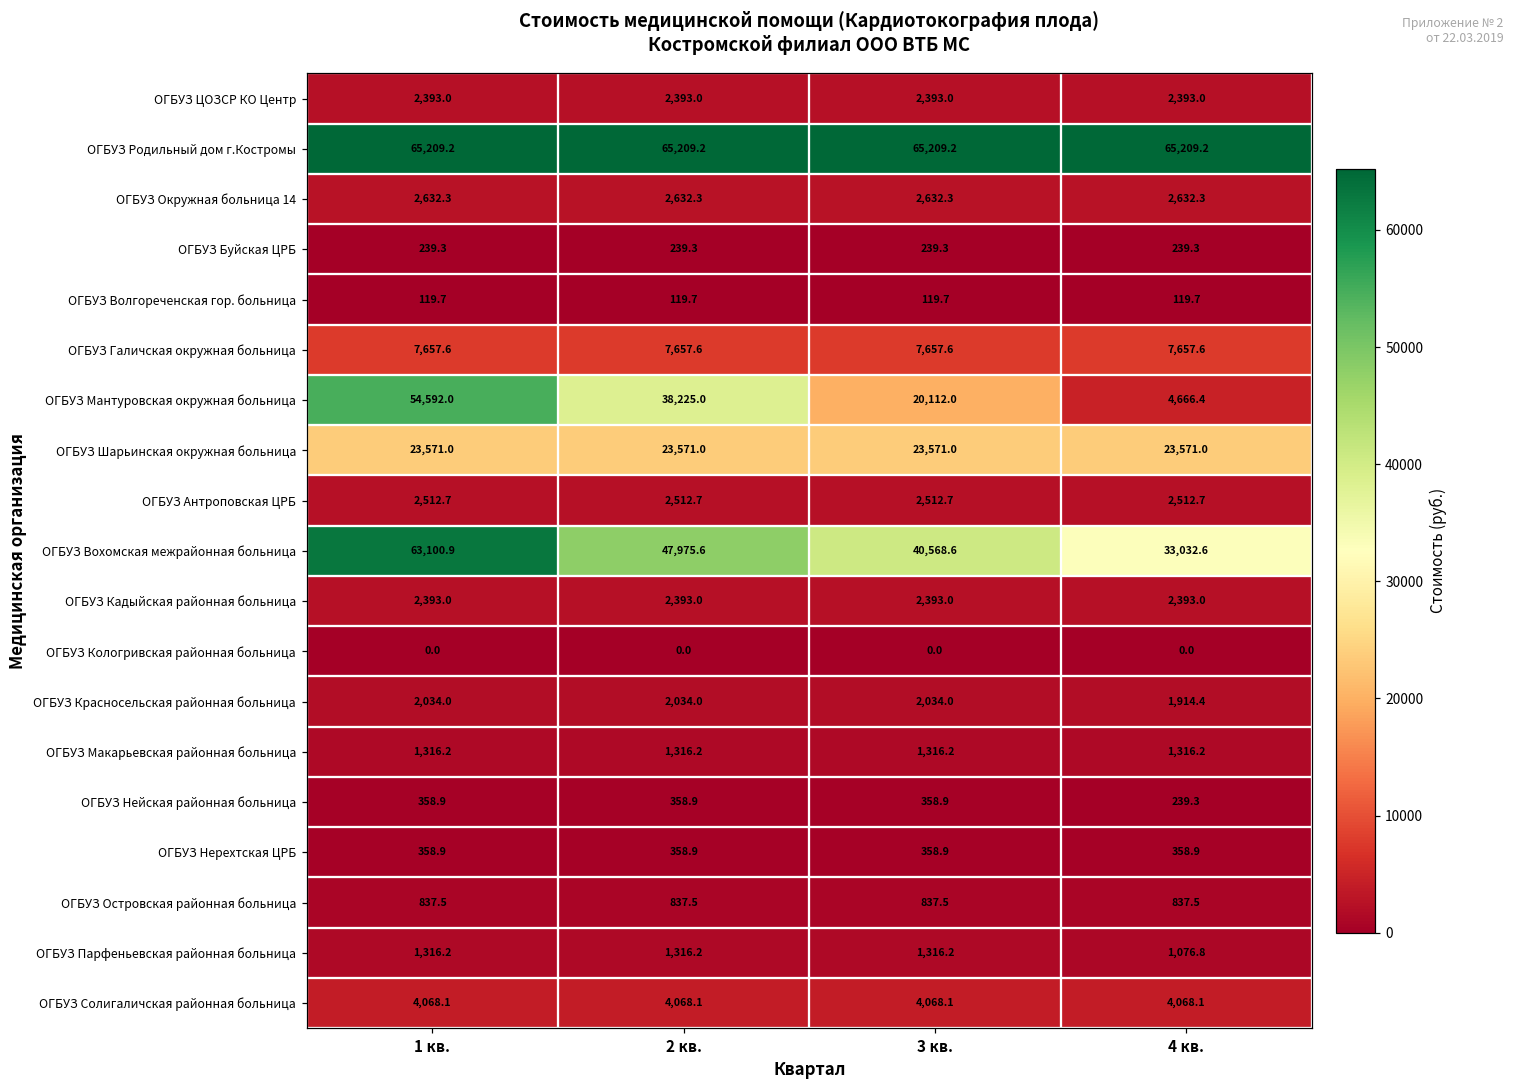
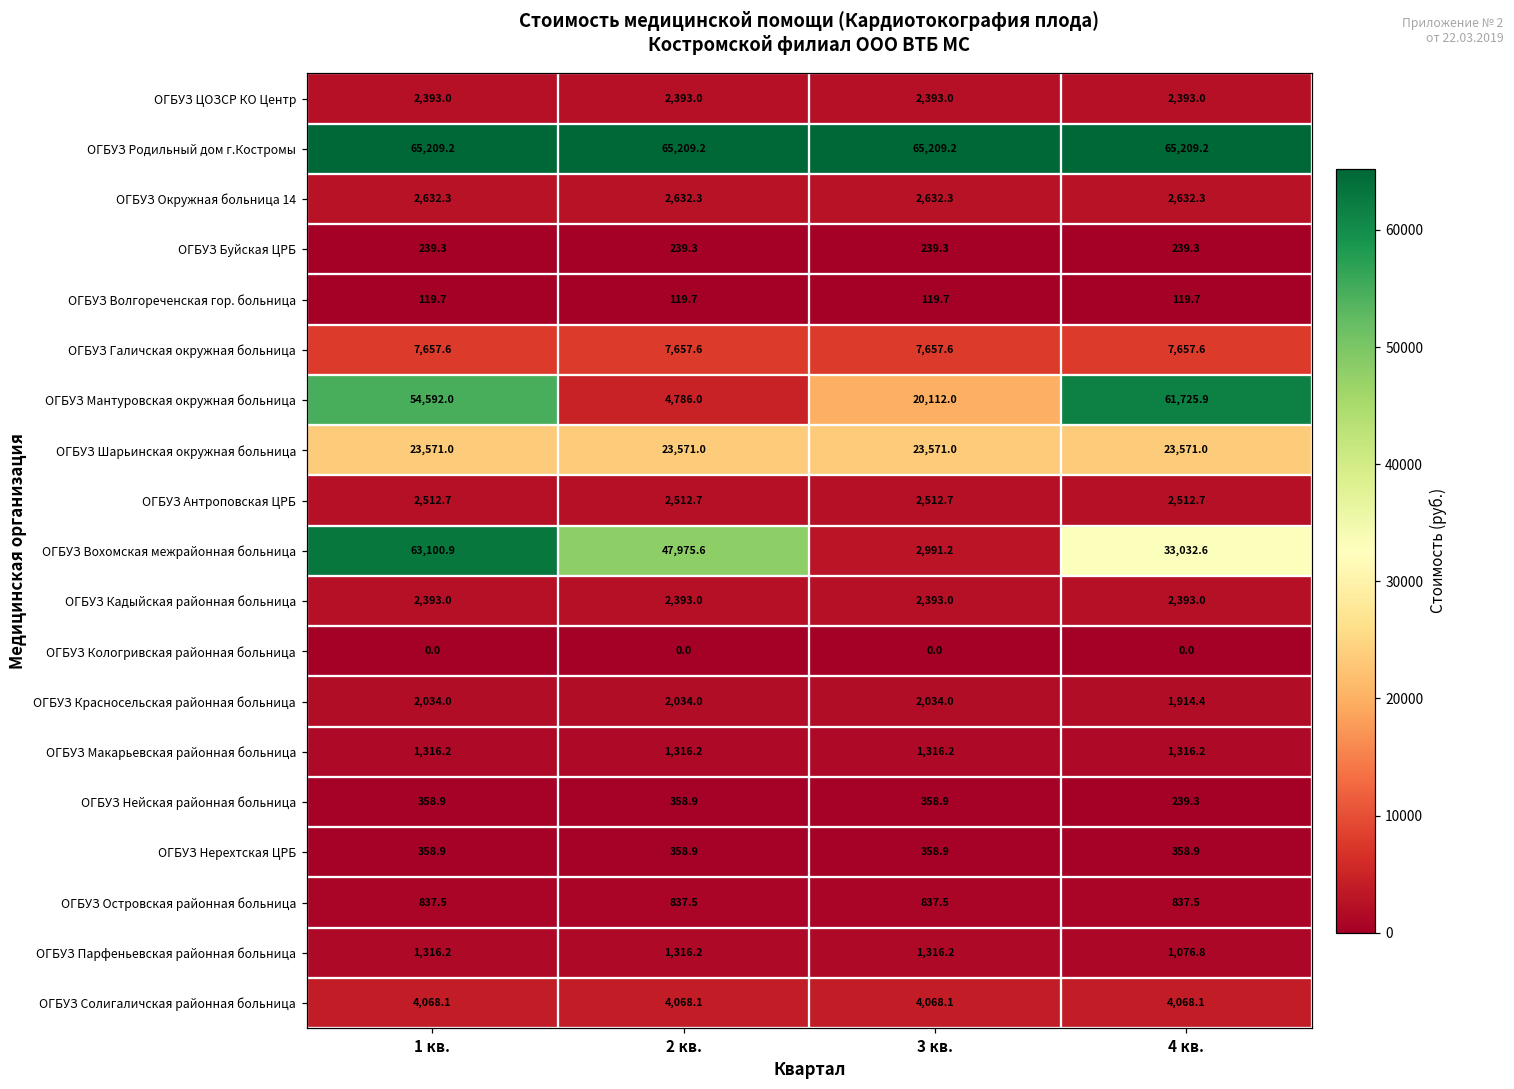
  {
    "ОГБУЗ ЦОЗСР КО Центр": {
      "1 кв.": "2,393.0",
      "2 кв.": "2,393.0",
      "3 кв.": "2,393.0",
      "4 кв.": "2,393.0"
    },
    "ОГБУЗ Родильный дом г.Костромы": {
      "1 кв.": "65,209.2",
      "2 кв.": "65,209.2",
      "3 кв.": "65,209.2",
      "4 кв.": "65,209.2"
    },
    "ОГБУЗ Окружная больница 14": {
      "1 кв.": "2,632.3",
      "2 кв.": "2,632.3",
      "3 кв.": "2,632.3",
      "4 кв.": "2,632.3"
    },
    "ОГБУЗ Буйская ЦРБ": {
      "1 кв.": "239.3",
      "2 кв.": "239.3",
      "3 кв.": "239.3",
      "4 кв.": "239.3"
    },
    "ОГБУЗ Волгореченская гор. больница": {
      "1 кв.": "119.7",
      "2 кв.": "119.7",
      "3 кв.": "119.7",
      "4 кв.": "119.7"
    },
    "ОГБУЗ Галичская окружная больница": {
      "1 кв.": "7,657.6",
      "2 кв.": "7,657.6",
      "3 кв.": "7,657.6",
      "4 кв.": "7,657.6"
    },
    "ОГБУЗ Мантуровская окружная больница": {
      "1 кв.": "54,592.0",
-     "2 кв.": "38,225.0",
+     "2 кв.": "4,786.0",
      "3 кв.": "20,112.0",
-     "4 кв.": "4,666.4"
+     "4 кв.": "61,725.9"
    },
    "ОГБУЗ Шарьинская окружная больница": {
      "1 кв.": "23,571.0",
      "2 кв.": "23,571.0",
      "3 кв.": "23,571.0",
      "4 кв.": "23,571.0"
    },
    "ОГБУЗ Антроповская ЦРБ": {
      "1 кв.": "2,512.7",
      "2 кв.": "2,512.7",
      "3 кв.": "2,512.7",
      "4 кв.": "2,512.7"
    },
    "ОГБУЗ Вохомская межрайонная больница": {
      "1 кв.": "63,100.9",
      "2 кв.": "47,975.6",
-     "3 кв.": "40,568.6",
+     "3 кв.": "2,991.2",
      "4 кв.": "33,032.6"
    },
    "ОГБУЗ Кадыйская районная больница": {
      "1 кв.": "2,393.0",
      "2 кв.": "2,393.0",
      "3 кв.": "2,393.0",
      "4 кв.": "2,393.0"
    },
    "ОГБУЗ Кологривская районная больница": {
      "1 кв.": "0.0",
      "2 кв.": "0.0",
      "3 кв.": "0.0",
      "4 кв.": "0.0"
    },
    "ОГБУЗ Красносельская районная больница": {
      "1 кв.": "2,034.0",
      "2 кв.": "2,034.0",
      "3 кв.": "2,034.0",
      "4 кв.": "1,914.4"
    },
    "ОГБУЗ Макарьевская районная больница": {
      "1 кв.": "1,316.2",
      "2 кв.": "1,316.2",
      "3 кв.": "1,316.2",
      "4 кв.": "1,316.2"
    },
    "ОГБУЗ Нейская районная больница": {
      "1 кв.": "358.9",
      "2 кв.": "358.9",
      "3 кв.": "358.9",
      "4 кв.": "239.3"
    },
    "ОГБУЗ Нерехтская ЦРБ": {
      "1 кв.": "358.9",
      "2 кв.": "358.9",
      "3 кв.": "358.9",
      "4 кв.": "358.9"
    },
    "ОГБУЗ Островская районная больница": {
      "1 кв.": "837.5",
      "2 кв.": "837.5",
      "3 кв.": "837.5",
      "4 кв.": "837.5"
    },
    "ОГБУЗ Парфеньевская районная больница": {
      "1 кв.": "1,316.2",
      "2 кв.": "1,316.2",
      "3 кв.": "1,316.2",
      "4 кв.": "1,076.8"
    },
    "ОГБУЗ Солигаличская районная больница": {
      "1 кв.": "4,068.1",
      "2 кв.": "4,068.1",
      "3 кв.": "4,068.1",
      "4 кв.": "4,068.1"
    }
  }
